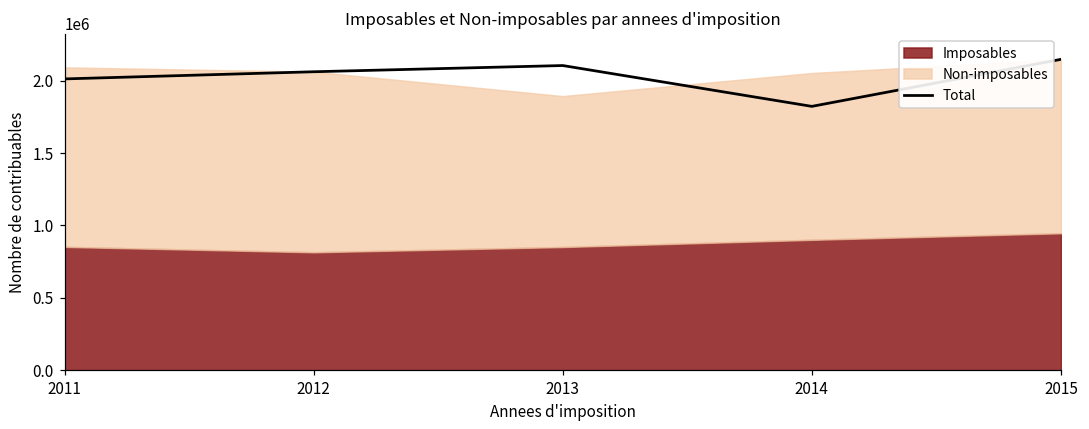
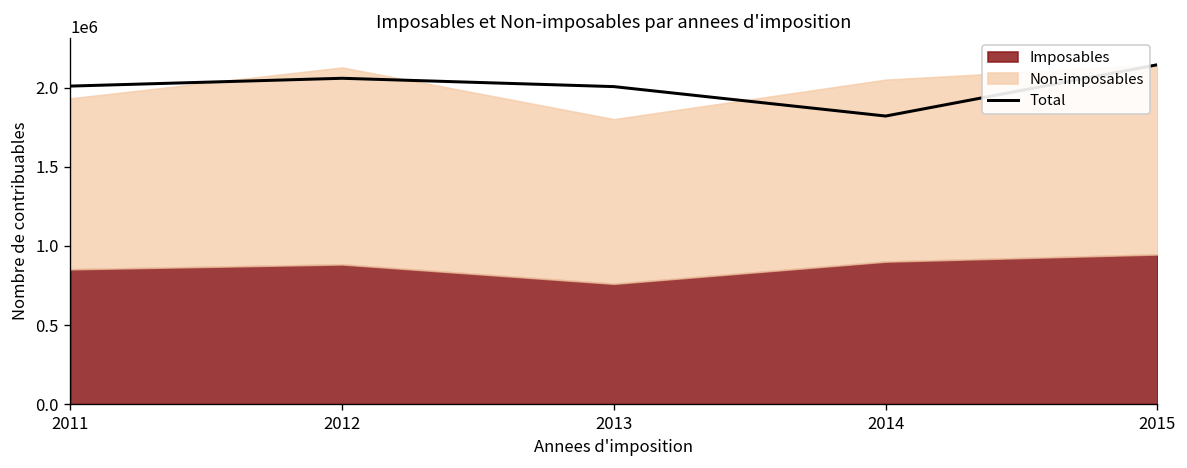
  {
    "Total": {
      "2011": 2010000,
-     "2013": 2100000,
+     "2013": 2010000,
      "2014": 1820000
    },
    "Imposables": {
      "2011": 850000,
-     "2012": 820000,
-     "2013": 850000,
+     "2012": 880000,
+     "2013": 760000,
      "2014": 900000,
      "2015": 950000
    },
    "Non-imposables": {
-     "2011": 1240000,
+     "2011": 1080000,
      "2013": 1040000,
      "2014": 1150000
    }
  }
